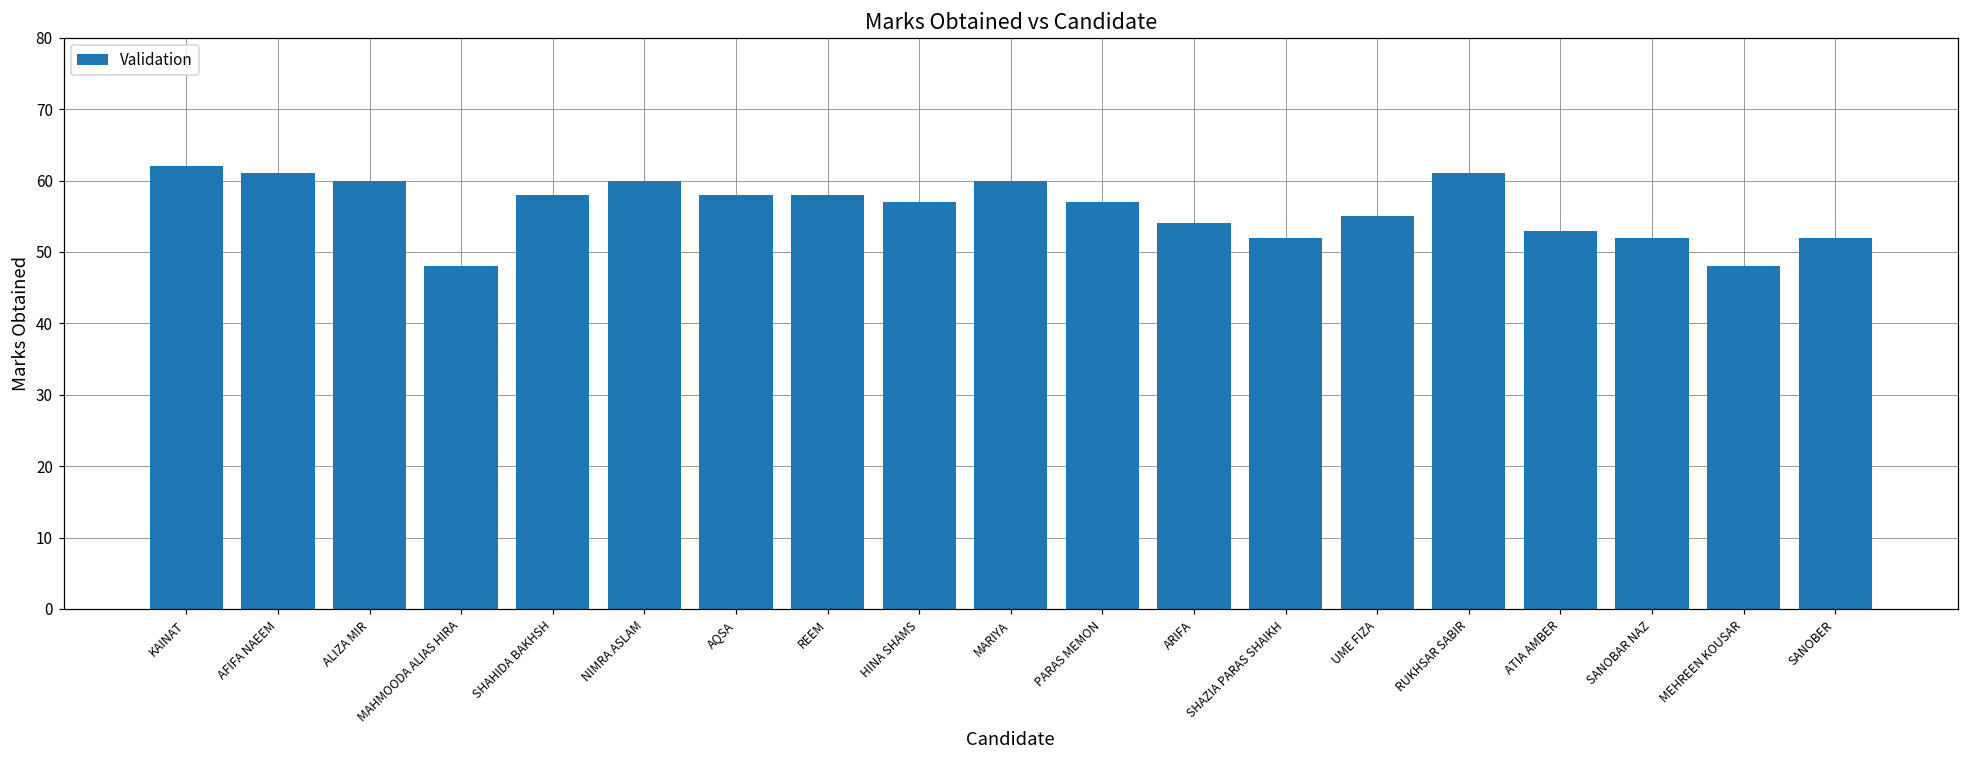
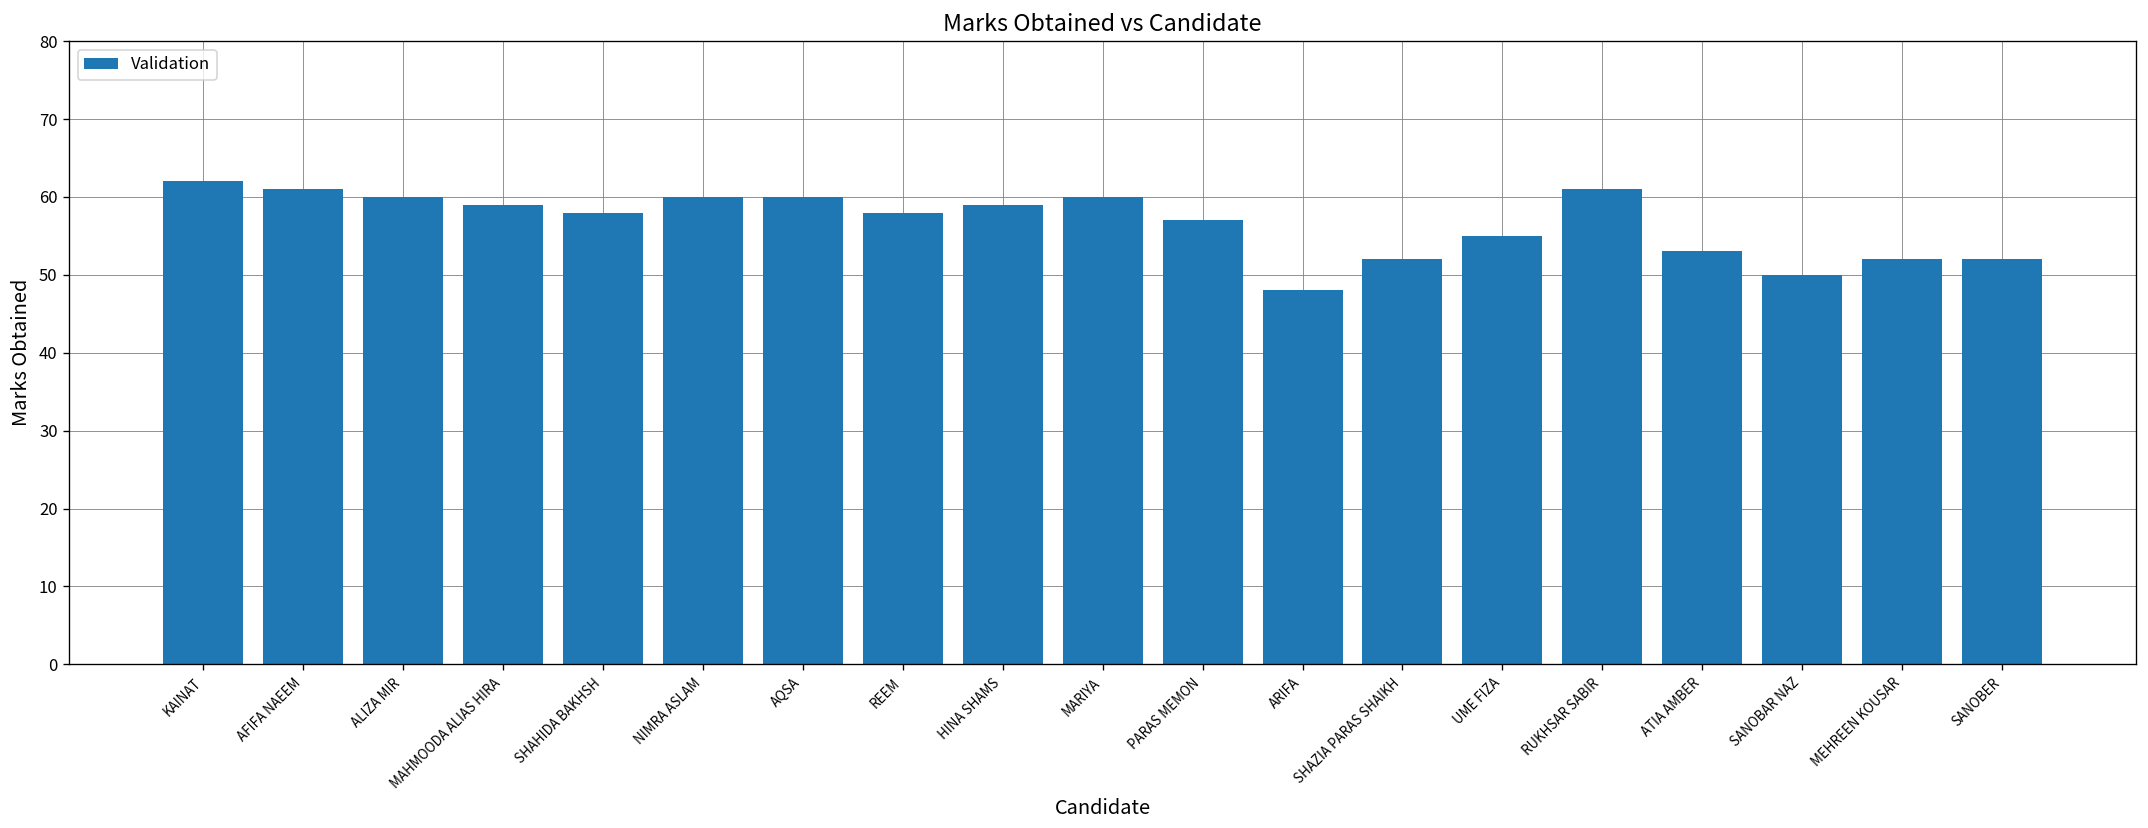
  {
    "KAINAT": 62,
    "AFIFA NAEEM": 61,
    "ALIZA MIR": 60,
-   "MAHMOODA ALIAS HIRA": 48,
+   "MAHMOODA ALIAS HIRA": 59,
    "SHAHIDA BAKHSH": 58,
    "NIMRA ASLAM": 60,
-   "AQSA": 58,
+   "AQSA": 60,
    "REEM": 58,
-   "HINA SHAMS": 57,
+   "HINA SHAMS": 59,
    "MARIYA": 60,
    "PARAS MEMON": 57,
-   "ARIFA": 54,
+   "ARIFA": 48,
    "SHAZIA PARAS SHAIKH": 52,
    "UME FIZA": 55,
    "RUKHSAR SABIR": 61,
    "ATIA AMBER": 53,
-   "SANOBAR NAZ": 52,
-   "MEHREEN KOUSAR": 48,
+   "SANOBAR NAZ": 50,
+   "MEHREEN KOUSAR": 52,
    "SANOBER": 52
  }
